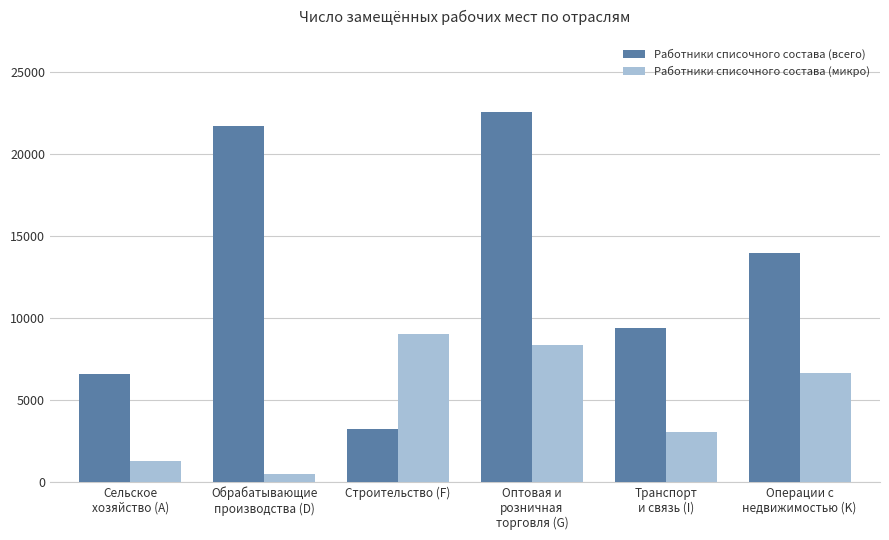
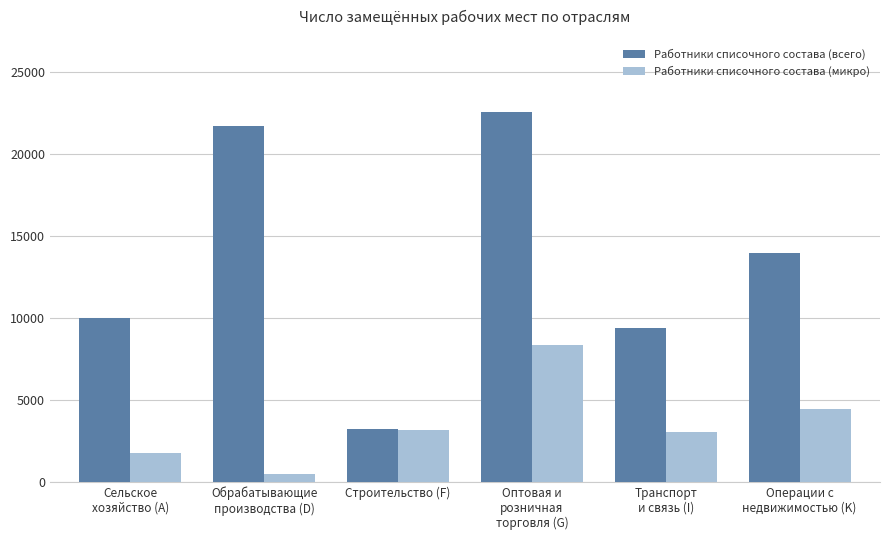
  {
    "Работники списочного состава (всего)": {
-     "Сельское хозяйство (A)": 6600,
+     "Сельское хозяйство (A)": 10000,
      "Обрабатывающие производства (D)": 21700,
      "Строительство (F)": 3200,
      "Оптовая и розничная торговля (G)": 22500,
      "Транспорт и связь (I)": 9400,
      "Операции с недвижимостью (K)": 13900
    },
    "Работники списочного состава (микро)": {
-     "Сельское хозяйство (A)": 1200,
+     "Сельское хозяйство (A)": 1800,
      "Обрабатывающие производства (D)": 500,
-     "Строительство (F)": 9000,
+     "Строительство (F)": 3100,
      "Оптовая и розничная торговля (G)": 8300,
      "Транспорт и связь (I)": 3000,
-     "Операции с недвижимостью (K)": 6600
+     "Операции с недвижимостью (K)": 4400
    }
  }
